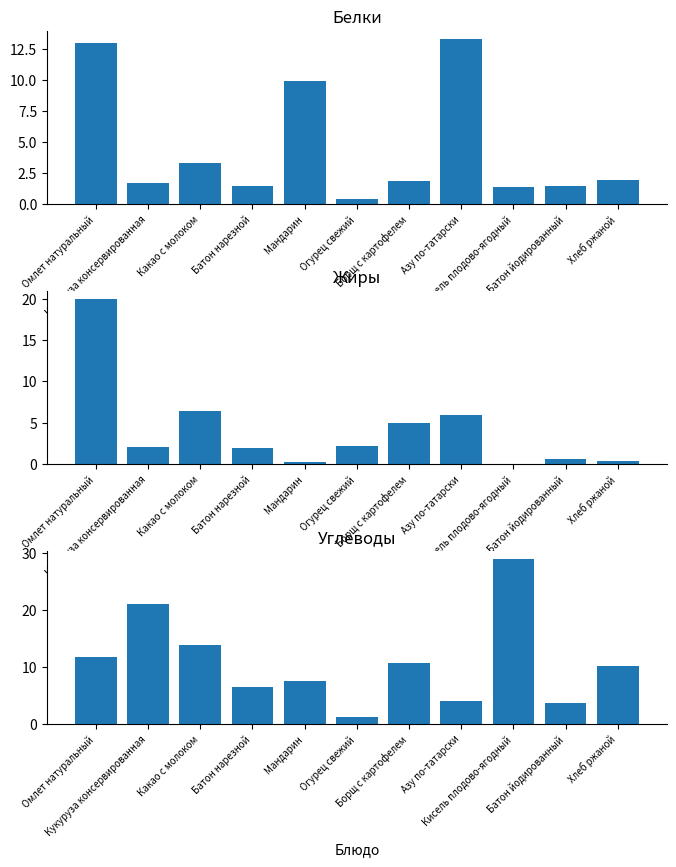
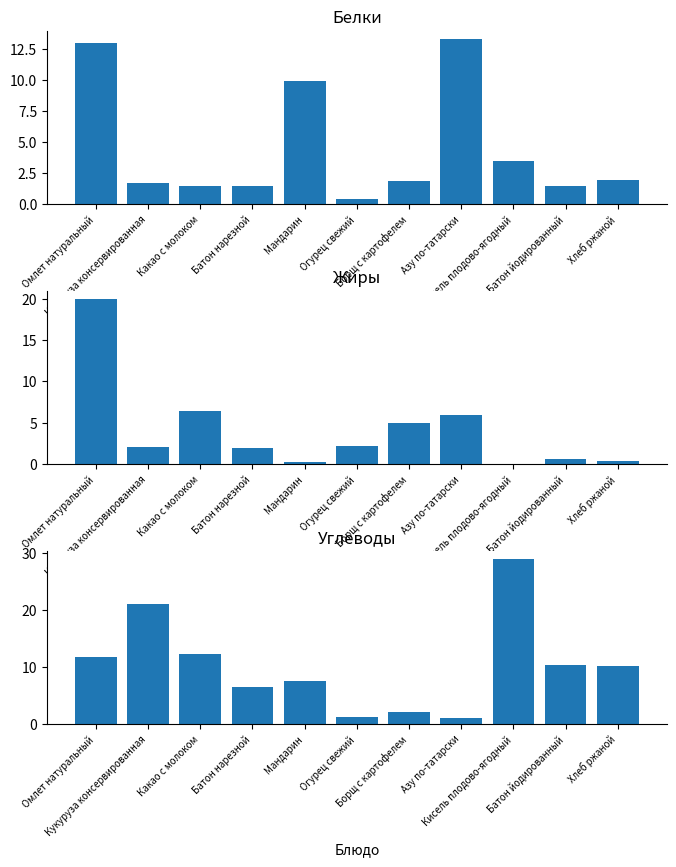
  {
    "Белки": {
      "Омлет натуральный": 13.0,
-     "Какао с молоком": 3.3,
+     "Какао с молоком": 1.5,
      "Батон нарезной": 1.5,
      "Мандарин": 9.9,
      "Огурец свежий": 0.4,
      "Борщ с картофелем": 1.8,
      "Азу по-татарски": 13.3,
-     "Кисель плодово-ягодный": 1.4,
+     "Кисель плодово-ягодный": 3.5,
      "Батон йодированный": 1.5,
      "Хлеб ржаной": 2.0
    },
    "Жиры": {
      "Омлет натуральный": 20,
      "Какао с молоком": 6,
      "Батон нарезной": 2,
      "Огурец свежий": 2,
      "Борщ с картофелем": 5,
      "Азу по-татарски": 6,
      "Кисель плодово-ягодный": 0,
      "Батон йодированный": 1,
      "Хлеб ржаной": 0
    },
    "Углеводы": {
      "Омлет натуральный": 12,
      "Кукуруза консервированная": 21,
-     "Какао с молоком": 14,
+     "Какао с молоком": 12,
      "Батон нарезной": 7,
      "Мандарин": 8,
      "Огурец свежий": 1,
-     "Борщ с картофелем": 11,
-     "Азу по-татарски": 4,
+     "Борщ с картофелем": 2,
+     "Азу по-татарски": 1,
      "Кисель плодово-ягодный": 29,
-     "Батон йодированный": 4,
+     "Батон йодированный": 10,
      "Хлеб ржаной": 10
    }
  }
